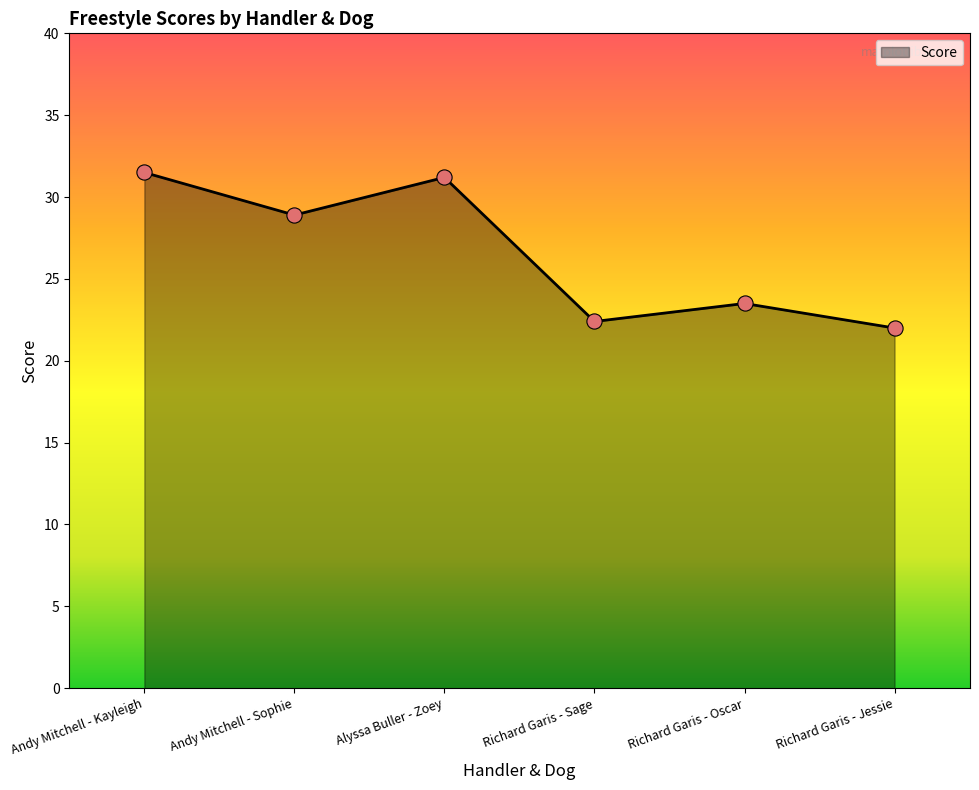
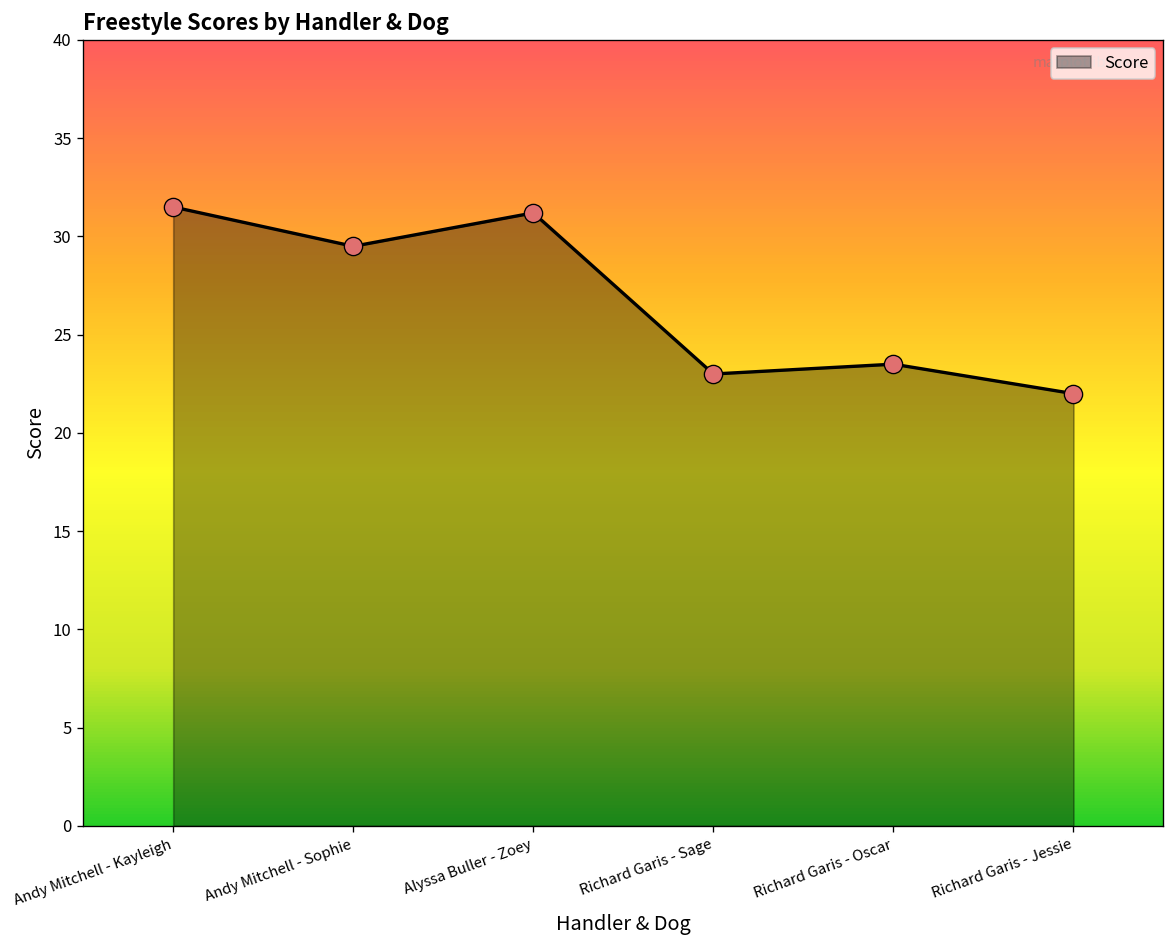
  {
    "Andy Mitchell - Kayleigh": 31.5,
-   "Andy Mitchell - Sophie": 28.9,
+   "Andy Mitchell - Sophie": 29.5,
    "Alyssa Buller - Zoey": 31.2,
-   "Richard Garis - Sage": 22.4,
+   "Richard Garis - Sage": 23.0,
    "Richard Garis - Oscar": 23.5,
    "Richard Garis - Jessie": 22.0
  }
